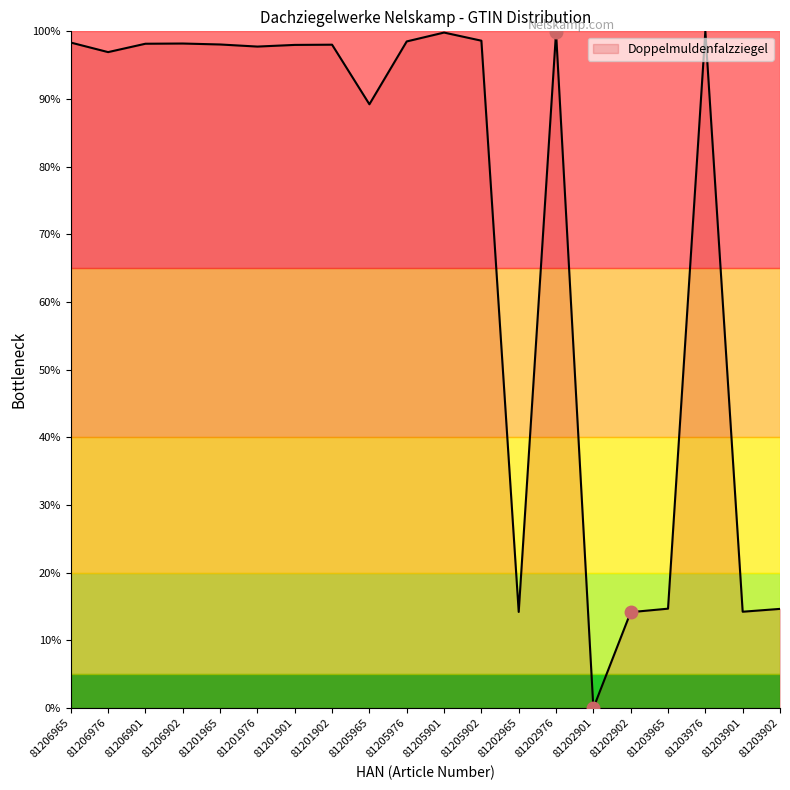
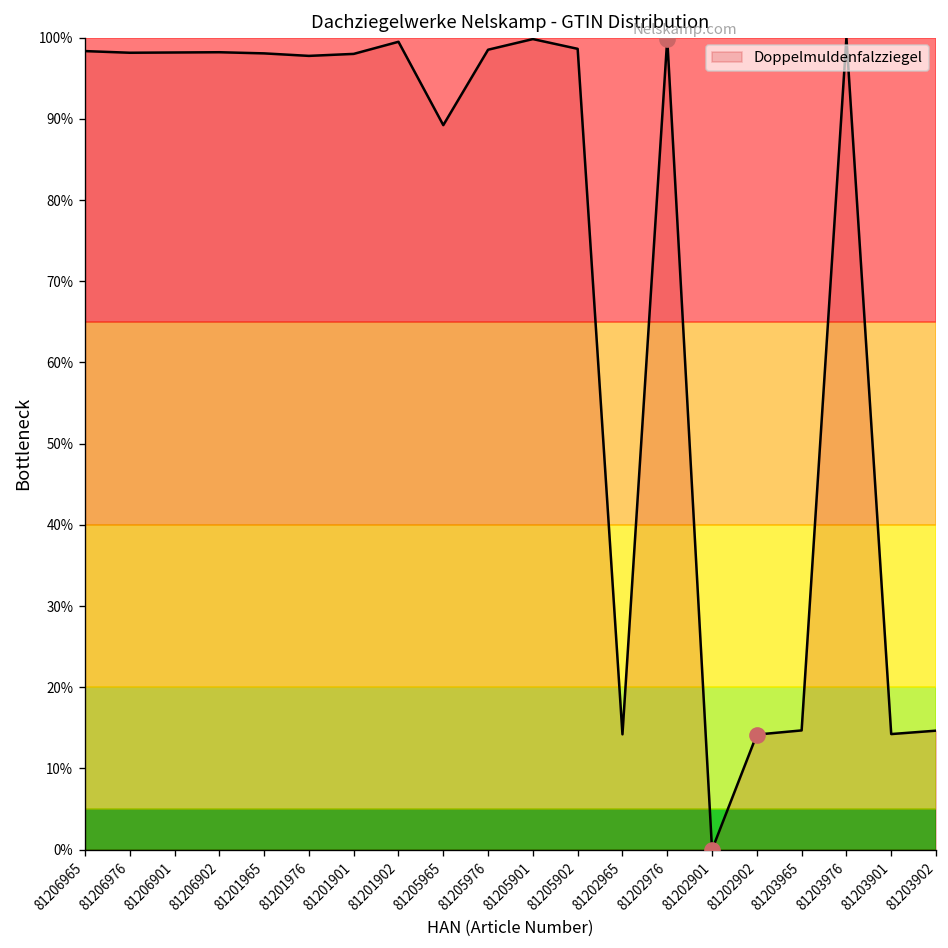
  {
    "Doppelmuldenfalzziegel": {
      "81206965": "98%",
-     "81206976": "97%",
+     "81206976": "98%",
      "81206901": "98%",
      "81206902": "98%",
      "81201965": "98%",
      "81201976": "98%",
      "81201901": "98%",
-     "81201902": "98%",
+     "81201902": "99%",
      "81205965": "89%",
      "81205976": "99%",
      "81205901": "100%",
      "81205902": "99%",
      "81202965": "14%",
      "81203965": "15%",
      "81203976": "100%",
      "81203901": "14%",
      "81203902": "15%"
    }
  }
